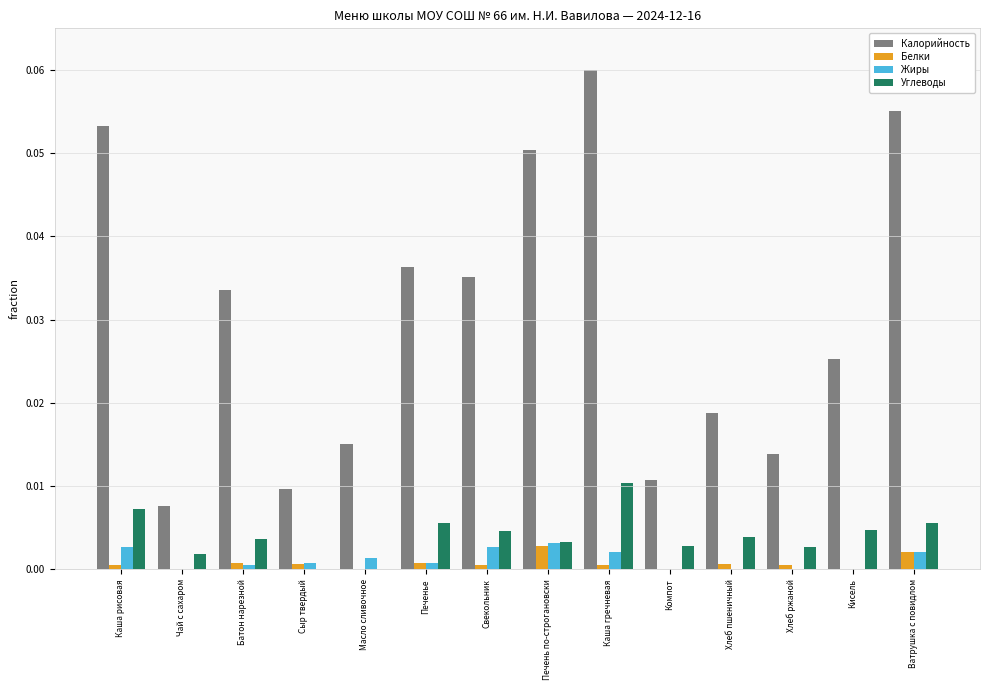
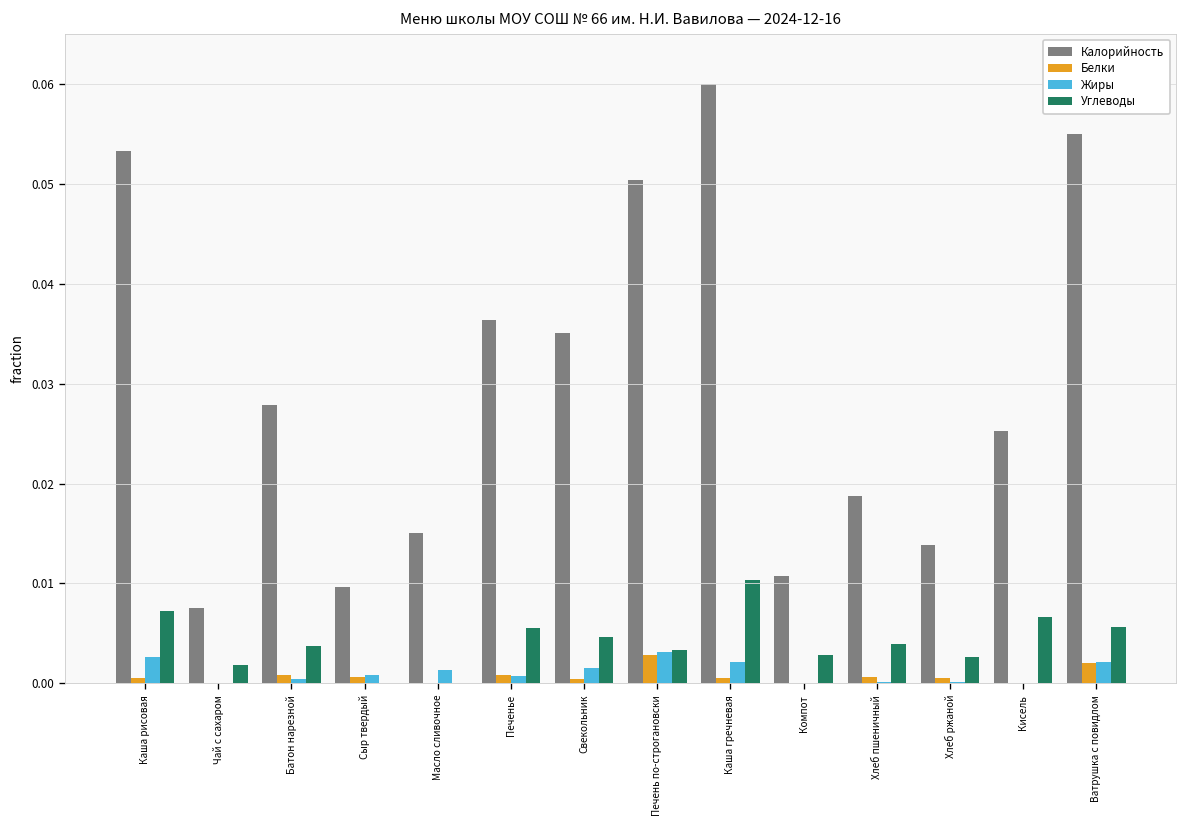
  {
    "Калорийность": {
      "Каша рисовая": 0.053,
      "Чай с сахаром": 0.008,
-     "Батон нарезной": 0.034,
+     "Батон нарезной": 0.028,
      "Сыр твердый": 0.010,
      "Масло сливочное": 0.015,
      "Печенье": 0.036,
      "Свекольник": 0.035,
      "Печень по-строгановски": 0.050,
      "Каша гречневая": 0.060,
      "Компот": 0.011,
      "Хлеб пшеничный": 0.019,
      "Хлеб ржаной": 0.014,
      "Кисель": 0.025,
      "Ватрушка с повидлом": 0.055
    },
    "Белки": {
      "Каша рисовая": 0.001,
      "Батон нарезной": 0.001,
      "Сыр твердый": 0.001,
      "Печенье": 0.001,
      "Свекольник": 0.000,
      "Печень по-строгановски": 0.003,
      "Каша гречневая": 0.001,
      "Хлеб пшеничный": 0.001,
      "Хлеб ржаной": 0.001,
      "Кисель": 0.000,
      "Ватрушка с повидлом": 0.002
    },
    "Жиры": {
      "Каша рисовая": 0.003,
      "Чай с сахаром": 0.000,
      "Батон нарезной": 0.000,
      "Сыр твердый": 0.001,
      "Масло сливочное": 0.001,
      "Печенье": 0.001,
-     "Свекольник": 0.003,
+     "Свекольник": 0.002,
      "Печень по-строгановски": 0.003,
      "Каша гречневая": 0.002,
      "Компот": 0.000,
      "Кисель": 0.000,
      "Ватрушка с повидлом": 0.002
    },
    "Углеводы": {
      "Каша рисовая": 0.007,
      "Чай с сахаром": 0.002,
      "Батон нарезной": 0.004,
      "Сыр твердый": 0.000,
      "Печенье": 0.006,
      "Свекольник": 0.005,
      "Печень по-строгановски": 0.003,
      "Каша гречневая": 0.010,
      "Компот": 0.003,
      "Хлеб пшеничный": 0.004,
      "Хлеб ржаной": 0.003,
-     "Кисель": 0.005,
+     "Кисель": 0.007,
      "Ватрушка с повидлом": 0.006
    }
  }
